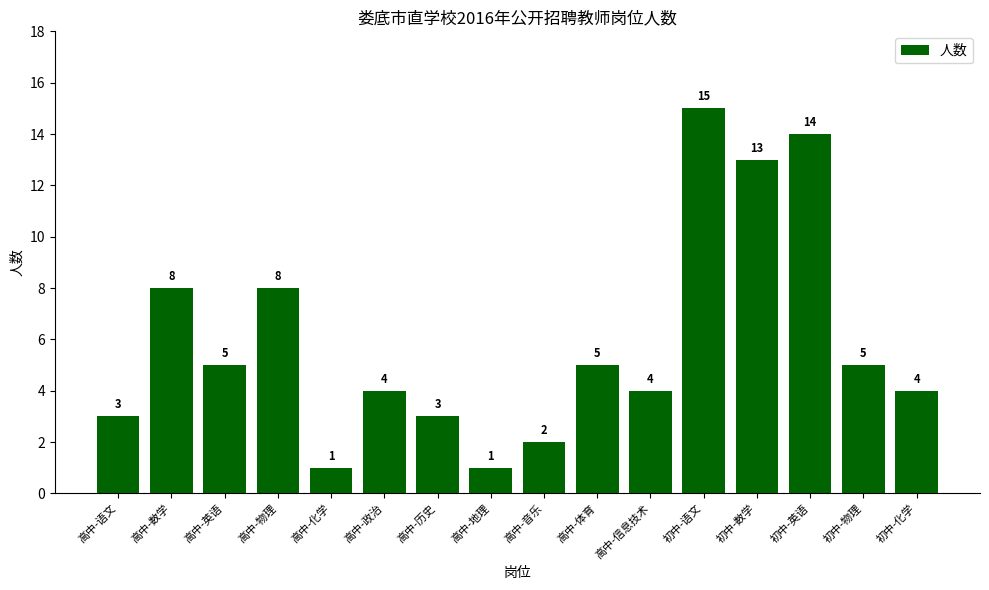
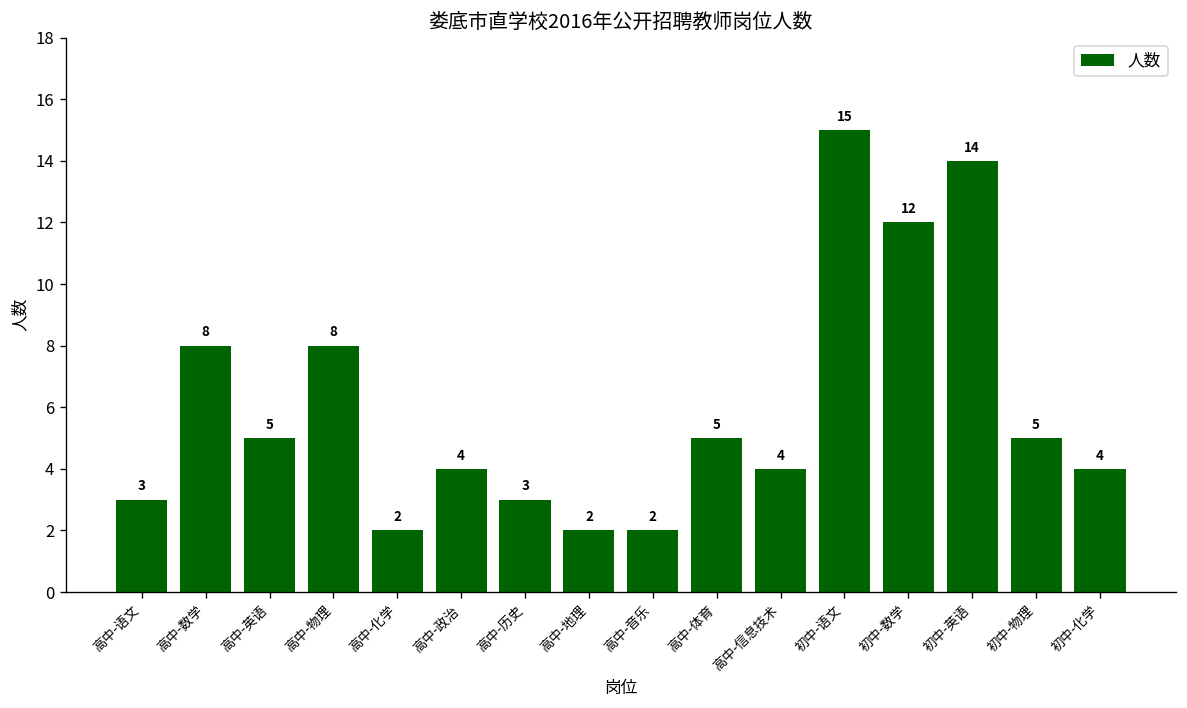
  {
    "高中-语文": 3,
    "高中-数学": 8,
    "高中-英语": 5,
    "高中-物理": 8,
-   "高中-化学": 1,
+   "高中-化学": 2,
    "高中-政治": 4,
    "高中-历史": 3,
-   "高中-地理": 1,
+   "高中-地理": 2,
    "高中-音乐": 2,
    "高中-体育": 5,
    "高中-信息技术": 4,
    "初中-语文": 15,
-   "初中-数学": 13,
+   "初中-数学": 12,
    "初中-英语": 14,
    "初中-物理": 5,
    "初中-化学": 4
  }
